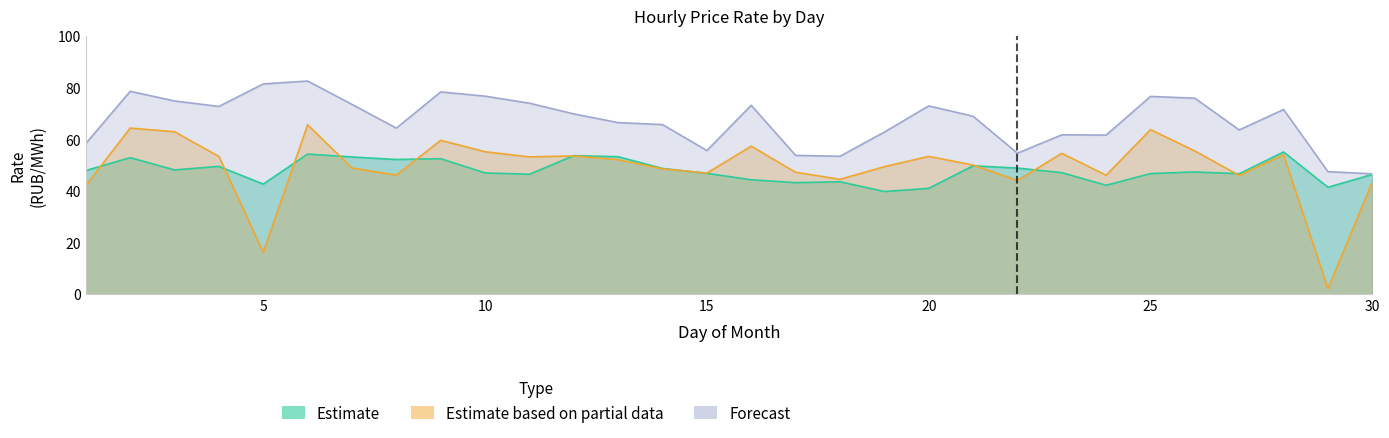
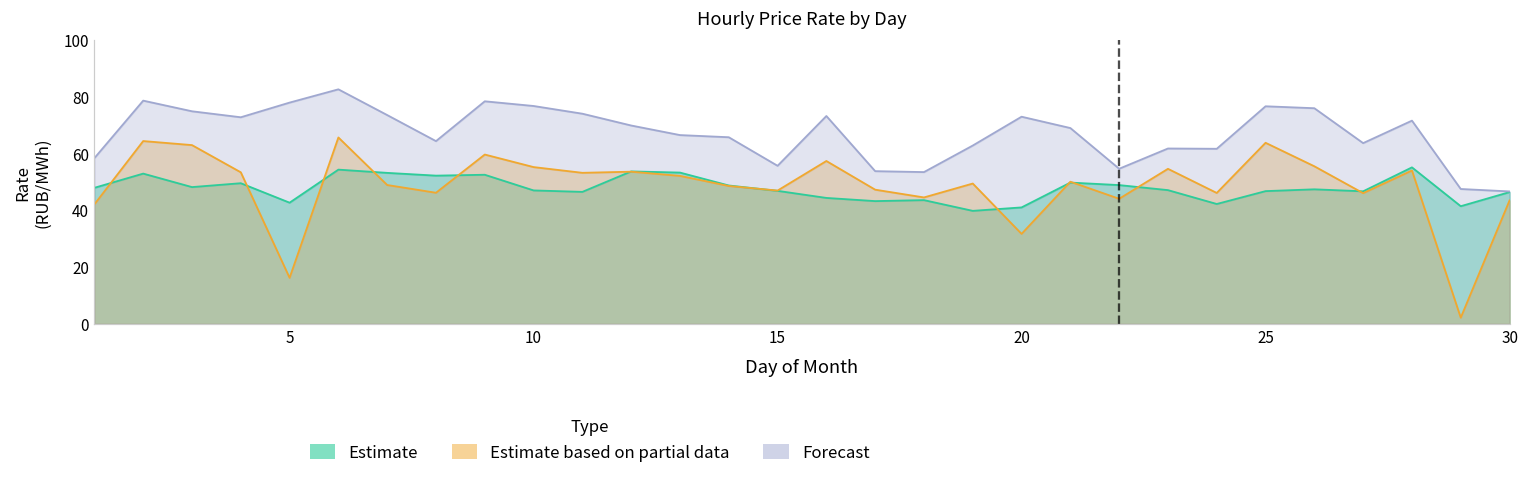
  {
    "Estimate": {
      "5": 43,
      "10": 47,
      "20": 41,
      "25": 47
    },
    "Estimate based on partial data": {
      "5": 16,
      "10": 55,
-     "20": 53,
+     "20": 32,
      "25": 64,
      "30": 43
    },
    "Forecast": {
-     "5": 81,
+     "5": 78,
      "10": 77,
      "15": 56,
      "20": 73,
      "25": 77
    }
  }
